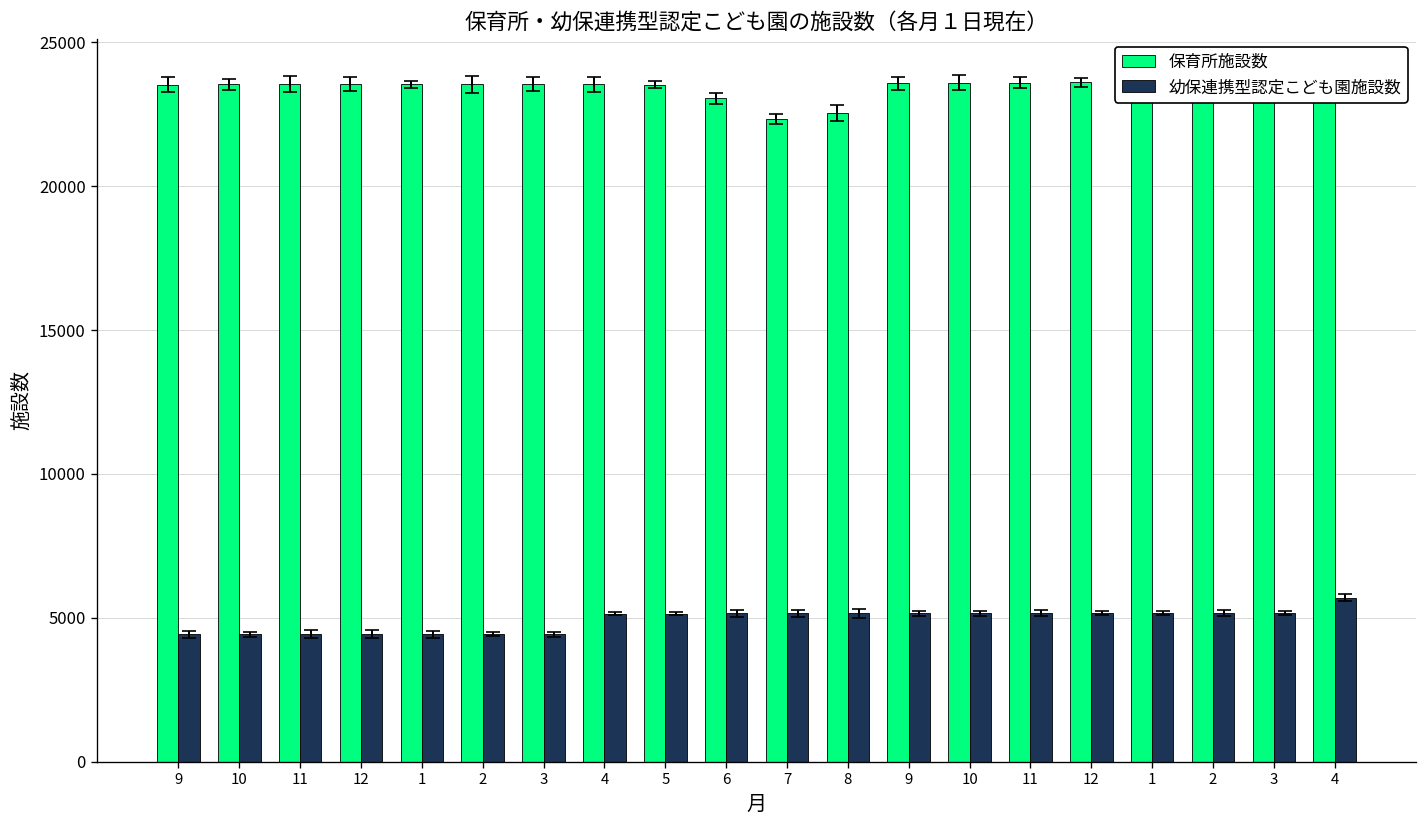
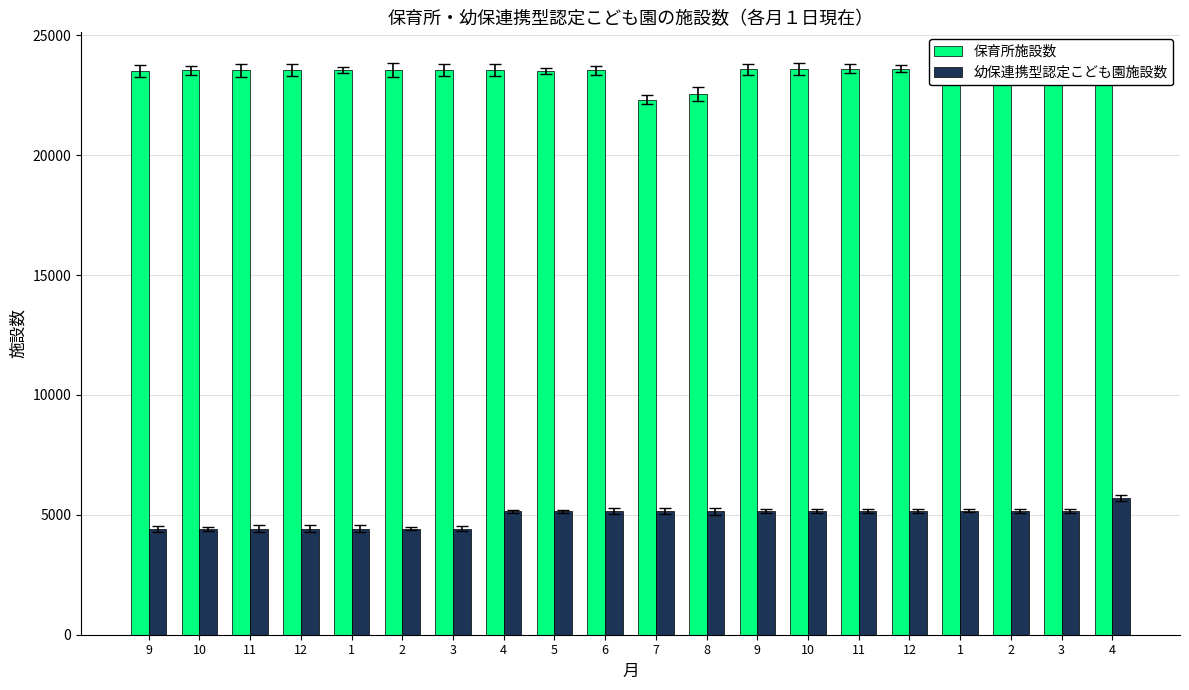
  {
    "保育所施設数": {
      "5": 23500,
-     "6": 23100,
+     "6": 23600,
      "7": 22300,
      "8": 22500
    },
    "幼保連携型認定こども園施設数": {
      "5": 5200,
      "6": 5200,
      "7": 5200,
      "8": 5200
    }
  }
